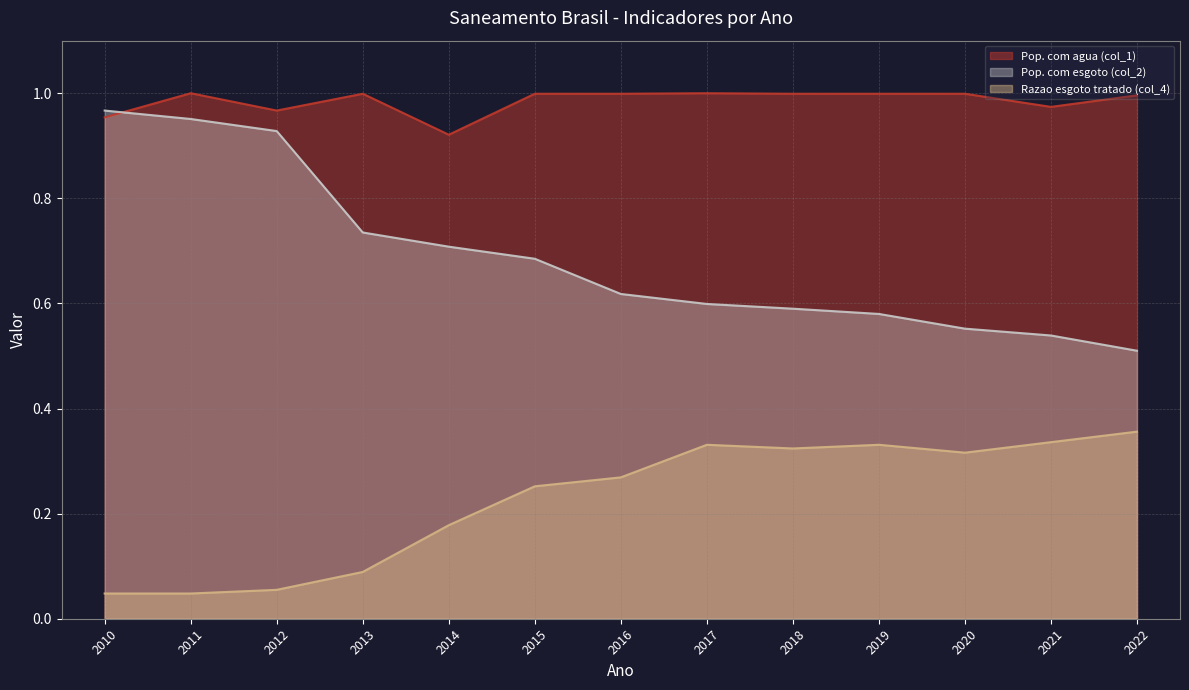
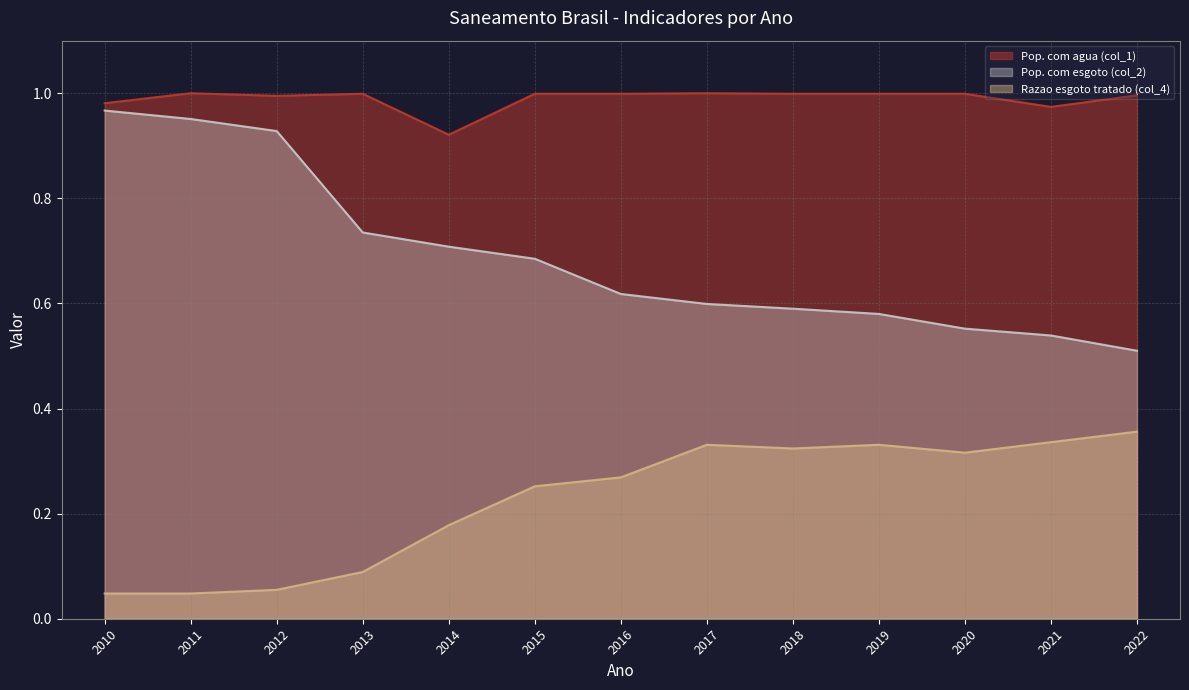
  {
    "Pop. com agua (col_1)": {
-     "2010": 0.95,
+     "2010": 0.98,
      "2011": 1.00,
-     "2012": 0.97,
+     "2012": 1.00,
      "2013": 1.00,
      "2014": 0.92,
      "2015": 1.00,
      "2016": 1.00,
      "2017": 1.00,
      "2018": 1.00,
      "2019": 1.00,
      "2020": 1.00,
      "2021": 0.97
    }
  }
